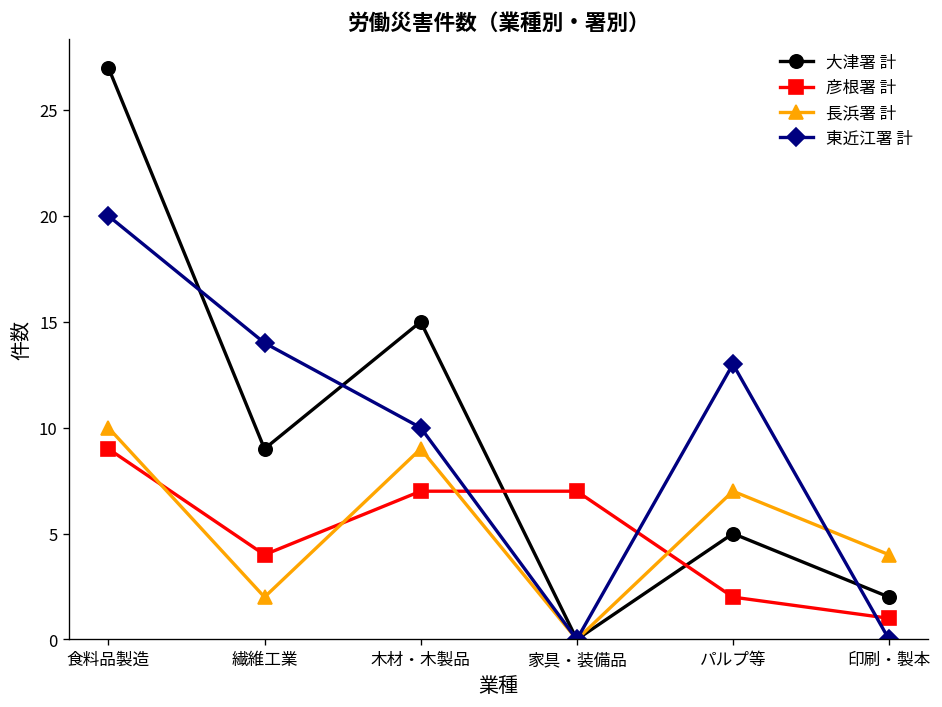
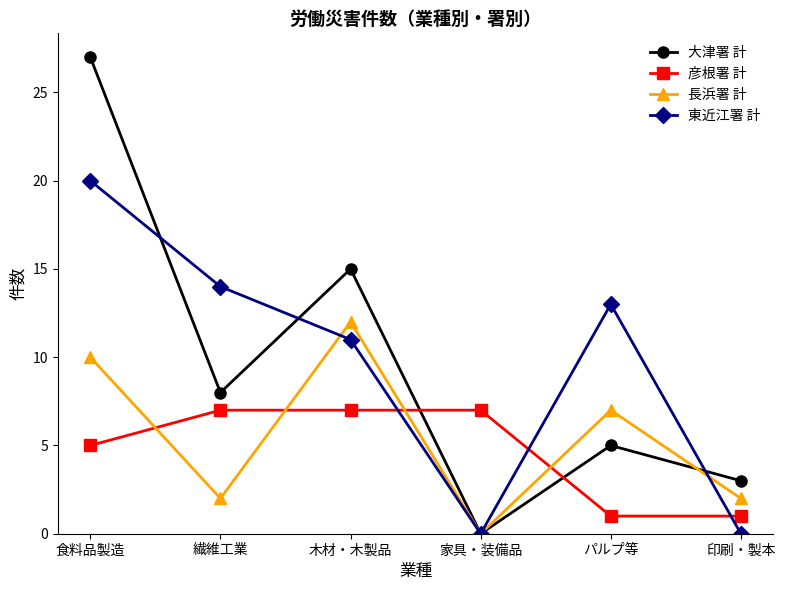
  {
    "大津署 計": {
      "食料品製造": 27,
-     "繊維工業": 9,
+     "繊維工業": 8,
      "木材・木製品": 15,
      "パルプ等": 5,
-     "印刷・製本": 2
+     "印刷・製本": 3
    },
    "彦根署 計": {
-     "食料品製造": 9,
-     "繊維工業": 4,
+     "食料品製造": 5,
+     "繊維工業": 7,
      "木材・木製品": 7,
      "家具・装備品": 7,
-     "パルプ等": 2,
+     "パルプ等": 1,
      "印刷・製本": 1
    },
    "長浜署 計": {
      "食料品製造": 10,
      "繊維工業": 2,
-     "木材・木製品": 9,
+     "木材・木製品": 12,
      "パルプ等": 7,
-     "印刷・製本": 4
+     "印刷・製本": 2
    },
    "東近江署 計": {
      "食料品製造": 20,
      "繊維工業": 14,
-     "木材・木製品": 10,
+     "木材・木製品": 11,
      "パルプ等": 13,
      "印刷・製本": 0
    }
  }
